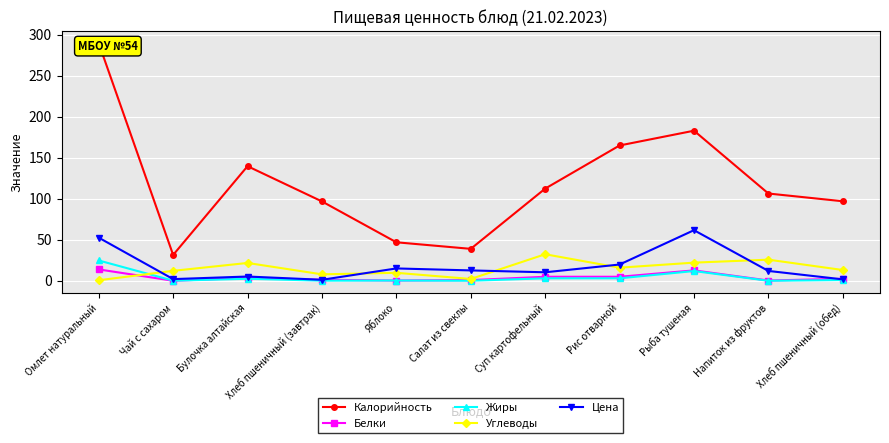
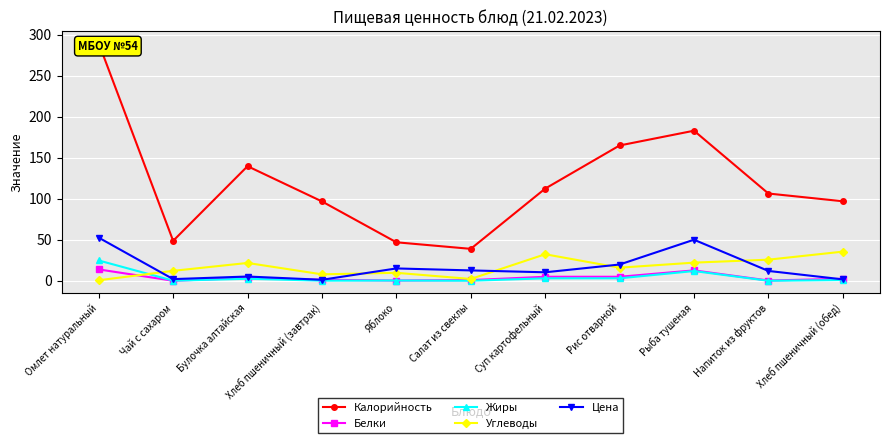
  {
    "Калорийность": {
-     "Чай с сахаром": 30,
+     "Чай с сахаром": 50,
      "Булочка алтайская": 140,
      "Хлеб пшеничный (завтрак)": 100,
      "Яблоко": 50,
      "Салат из свеклы": 40,
      "Суп картофельный": 110,
      "Рис отварной": 170,
      "Рыба тушеная": 180,
      "Напиток из фруктов": 110,
      "Хлеб пшеничный (обед)": 100
    },
    "Белки": {
      "Омлет натуральный": 10
    },
    "Жиры": {
      "Омлет натуральный": 20
    },
    "Углеводы": {
      "Омлет натуральный": 0,
      "Чай с сахаром": 10,
      "Булочка алтайская": 20,
      "Хлеб пшеничный (завтрак)": 10,
      "Яблоко": 10,
      "Суп картофельный": 30,
      "Рис отварной": 20,
      "Рыба тушеная": 20,
      "Напиток из фруктов": 30,
-     "Хлеб пшеничный (обед)": 10
+     "Хлеб пшеничный (обед)": 40
    },
    "Цена": {
      "Омлет натуральный": 50,
      "Яблоко": 20,
      "Салат из свеклы": 10,
      "Суп картофельный": 10,
      "Рис отварной": 20,
-     "Рыба тушеная": 60,
+     "Рыба тушеная": 50,
      "Напиток из фруктов": 10
    }
  }
